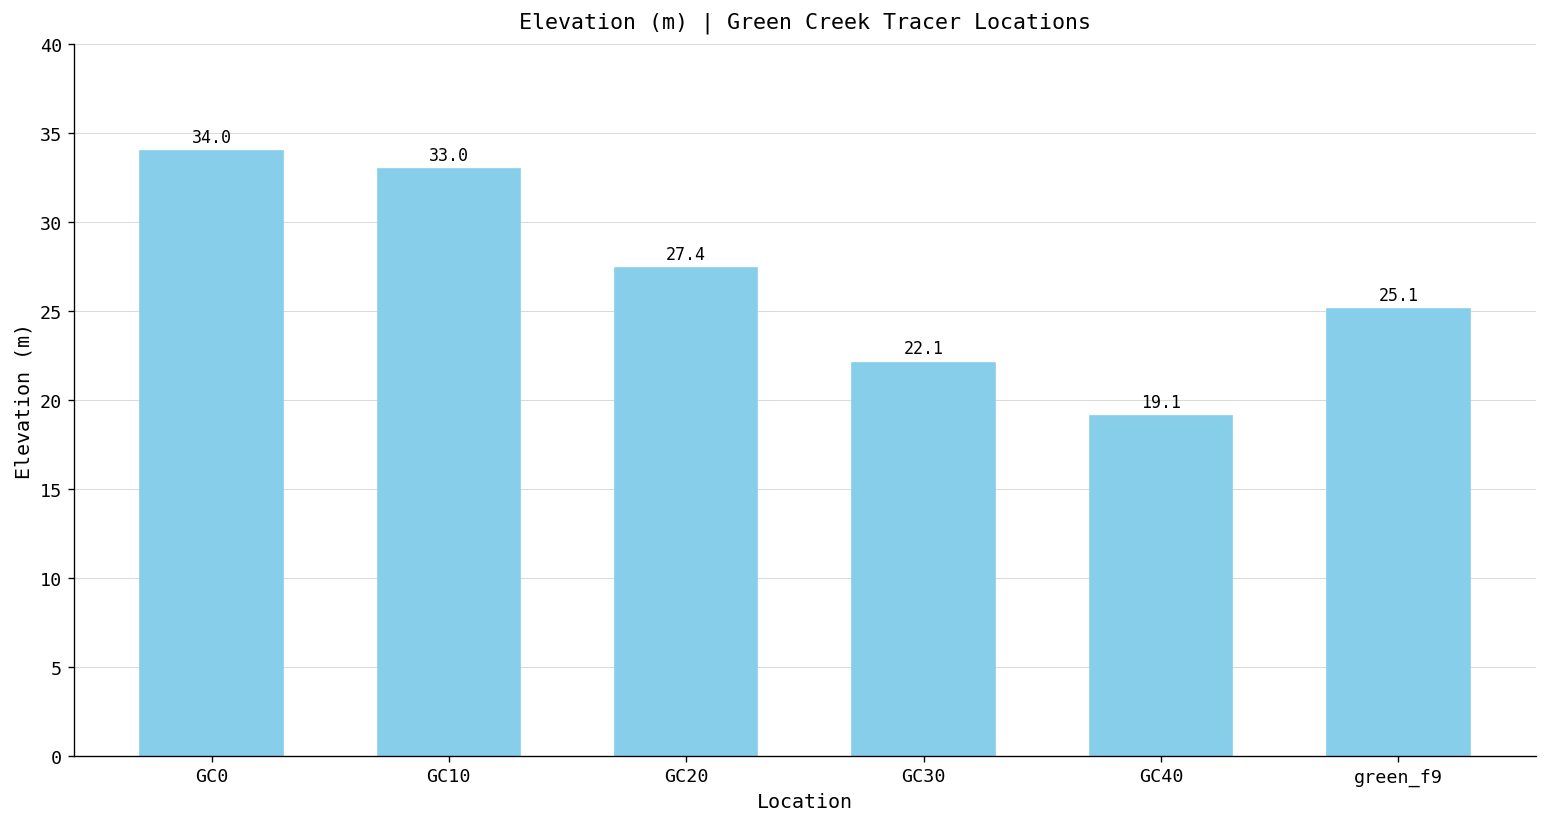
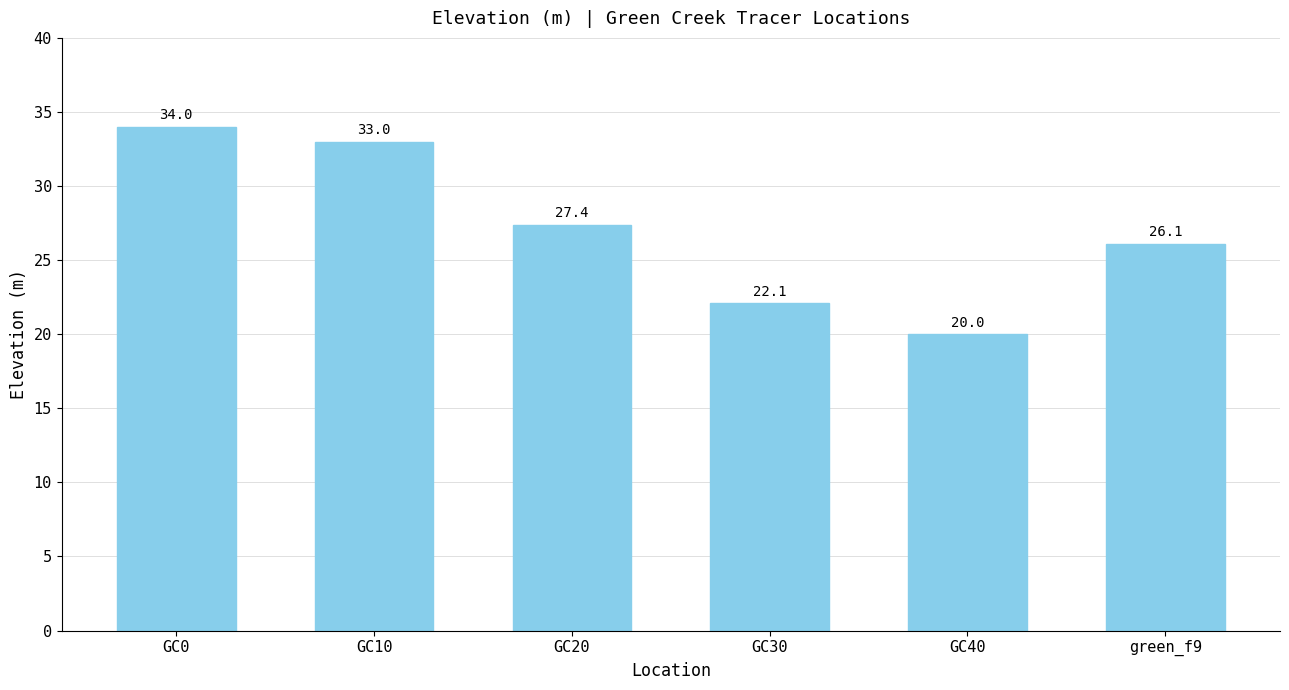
  {
    "GC0": 34.0,
    "GC10": 33.0,
    "GC20": 27.4,
    "GC30": 22.1,
-   "GC40": 19.1,
-   "green_f9": 25.1
+   "GC40": 20.0,
+   "green_f9": 26.1
  }
